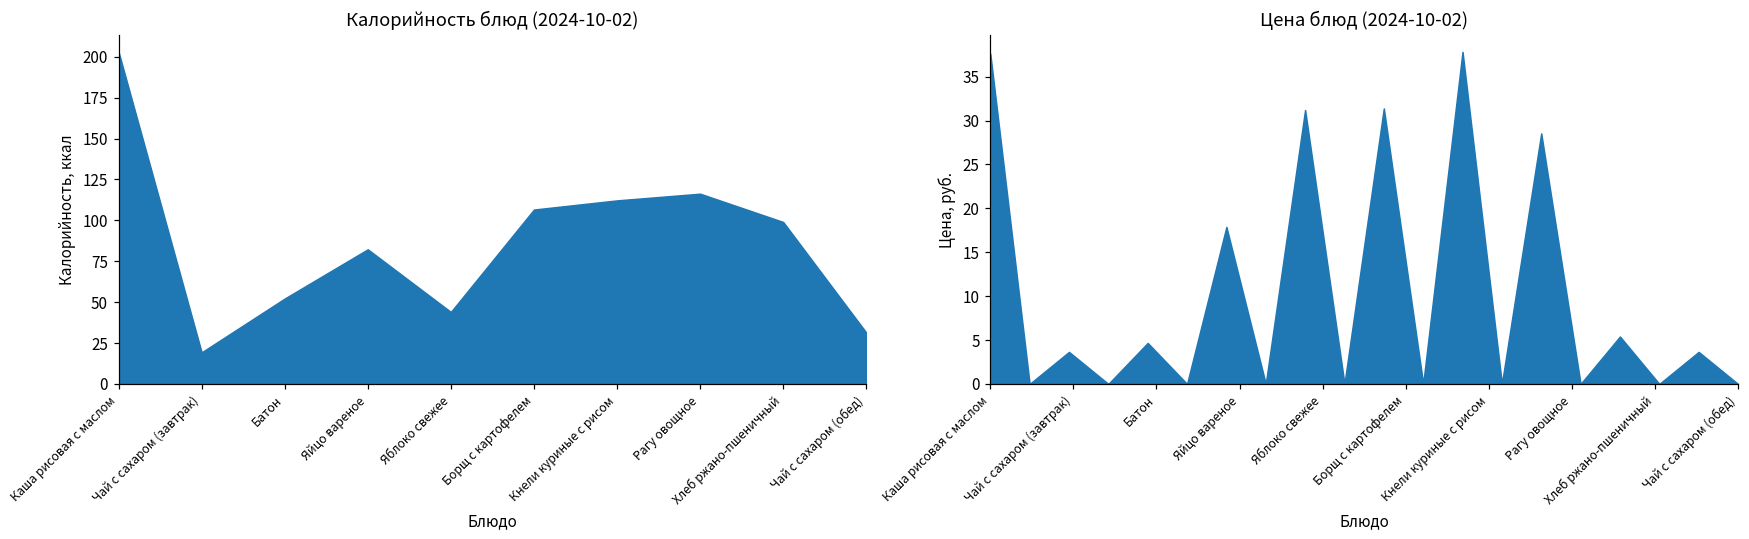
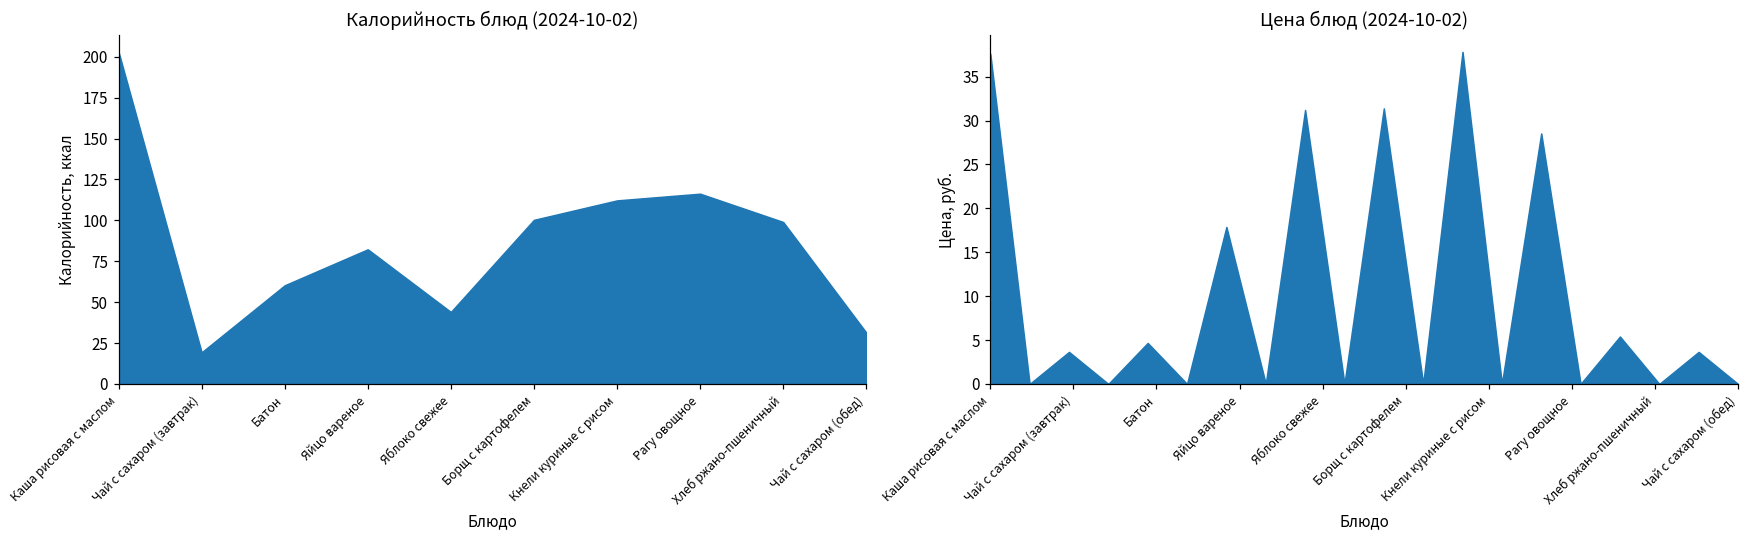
  {
    "Калорийность блюд (2024-10-02)": {
      "Каша рисовая с маслом": 203,
      "Чай с сахаром (завтрак)": 19,
-     "Батон": 52,
+     "Батон": 60,
      "Яйцо вареное": 82,
      "Яблоко свежее": 44,
-     "Борщ с картофелем": 107,
+     "Борщ с картофелем": 100,
      "Кнели куриные с рисом": 112,
      "Рагу овощное": 116,
      "Хлеб ржано-пшеничный": 99,
      "Чай с сахаром (обед)": 31
    },
    "Цена блюд (2024-10-02)": {
      "Каша рисовая с маслом": 38,
      "Чай с сахаром (обед)": 0
    }
  }
